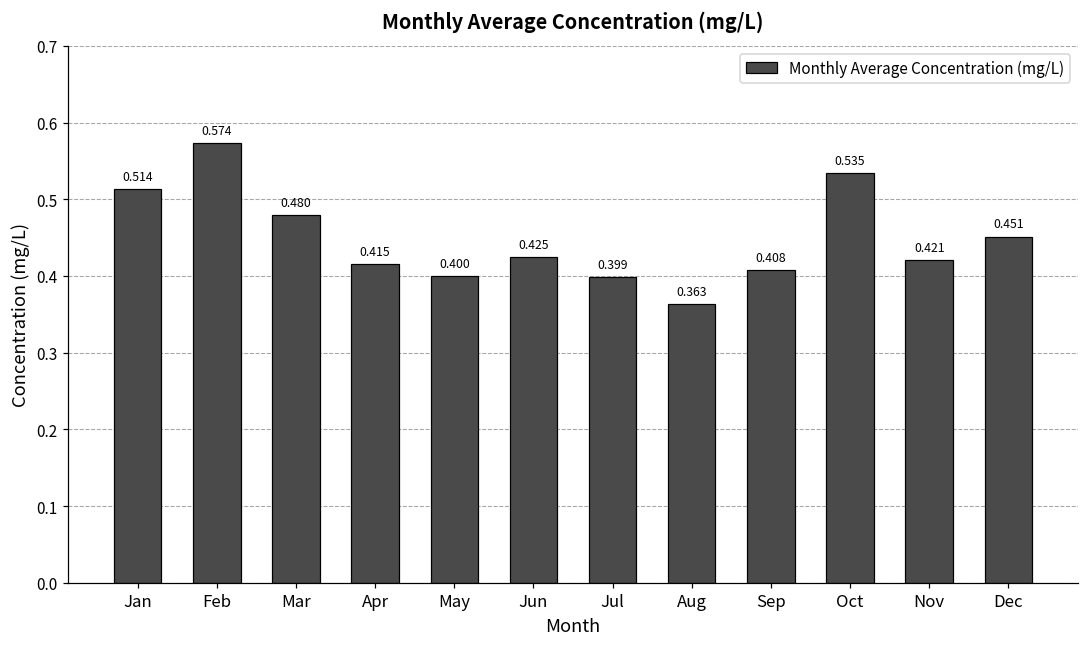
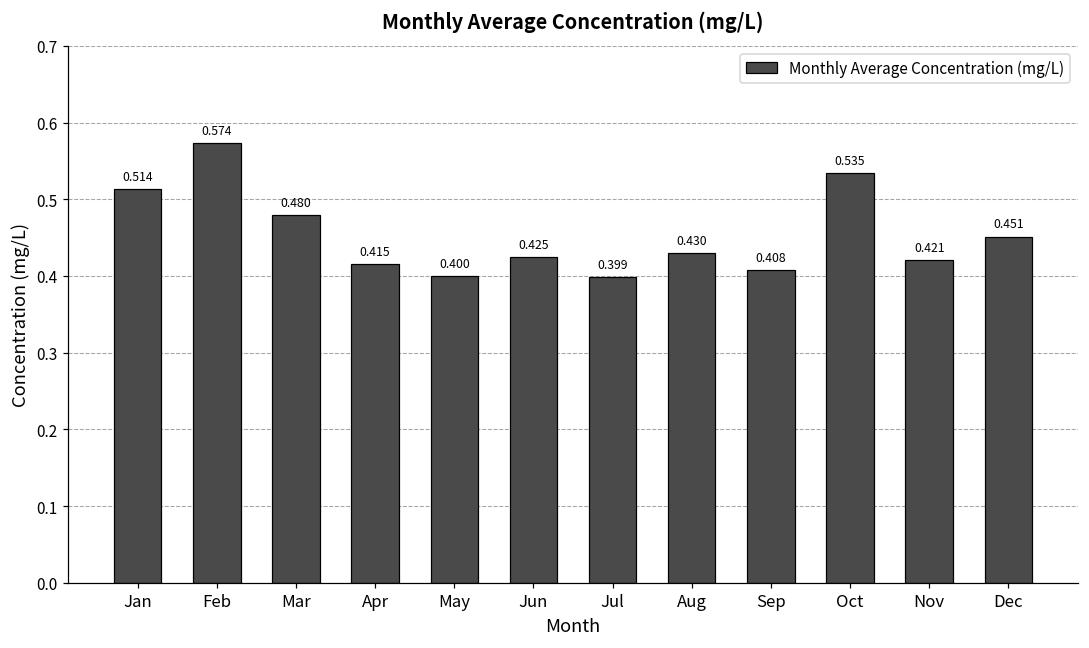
  {
    "Jan": 0.514,
    "Feb": 0.574,
    "Mar": 0.480,
    "Apr": 0.415,
    "May": 0.400,
    "Jun": 0.425,
    "Jul": 0.399,
-   "Aug": 0.363,
+   "Aug": 0.430,
    "Sep": 0.408,
    "Oct": 0.535,
    "Nov": 0.421,
    "Dec": 0.451
  }
